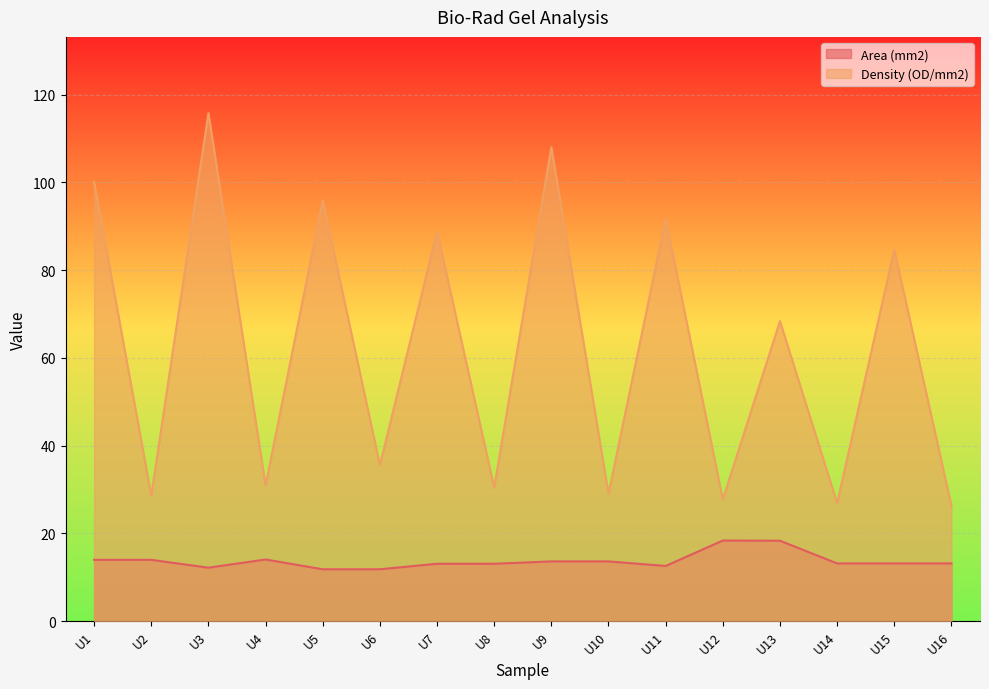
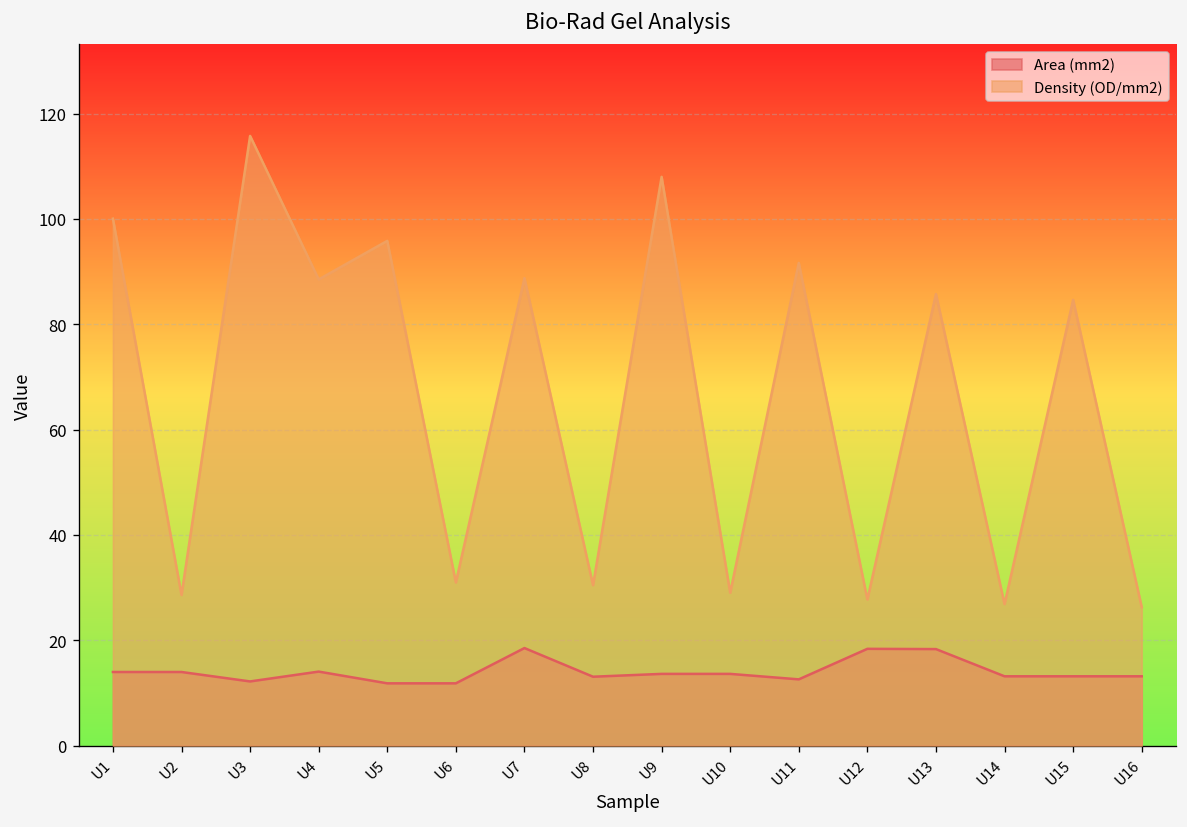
  {
    "Area (mm2)": {
      "U1": 14,
      "U2": 14,
      "U3": 12,
      "U4": 14,
      "U5": 12,
      "U6": 12,
-     "U7": 13,
+     "U7": 19,
      "U8": 13,
      "U9": 14,
      "U10": 14,
      "U11": 13,
      "U12": 18,
      "U13": 18,
      "U14": 13,
      "U15": 13,
      "U16": 13
    },
    "Density (OD/mm2)": {
      "U1": 100,
      "U2": 29,
      "U3": 116,
-     "U4": 31,
+     "U4": 89,
      "U5": 96,
-     "U6": 36,
+     "U6": 31,
      "U7": 89,
      "U8": 30,
      "U9": 108,
      "U10": 29,
      "U11": 92,
      "U12": 28,
-     "U13": 68,
+     "U13": 86,
      "U14": 27,
      "U15": 85,
      "U16": 26
    }
  }
